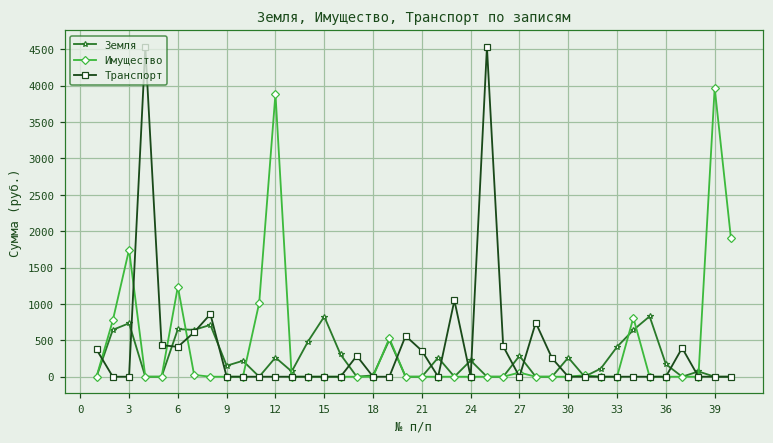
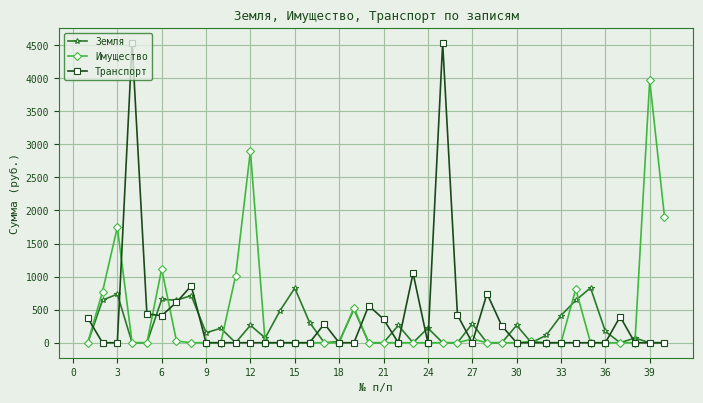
  {
    "Имущество": {
      "3": 1700,
-     "6": 1200,
-     "12": 3900,
+     "6": 1100,
+     "12": 2900,
      "27": 100,
      "39": 4000
    }
  }
